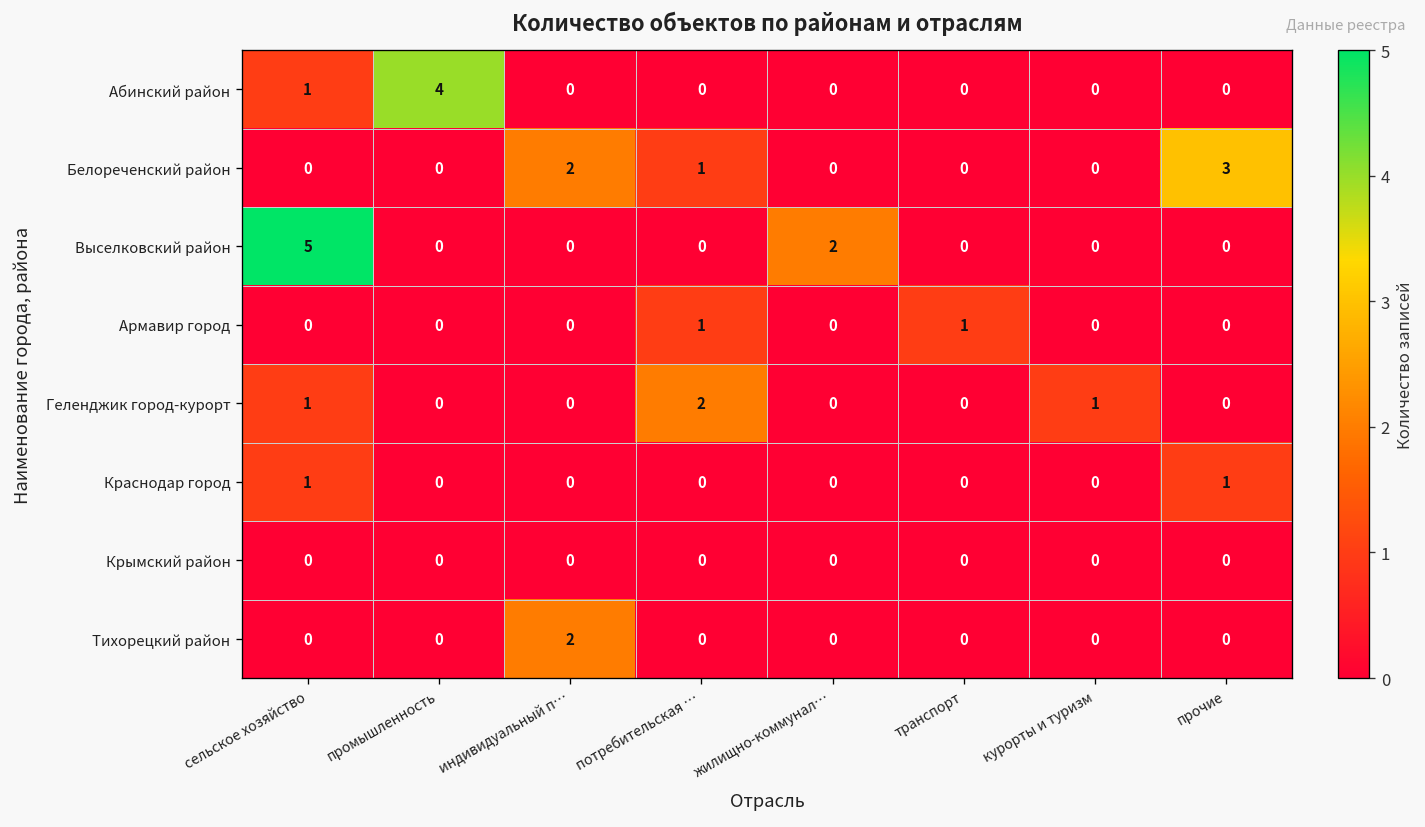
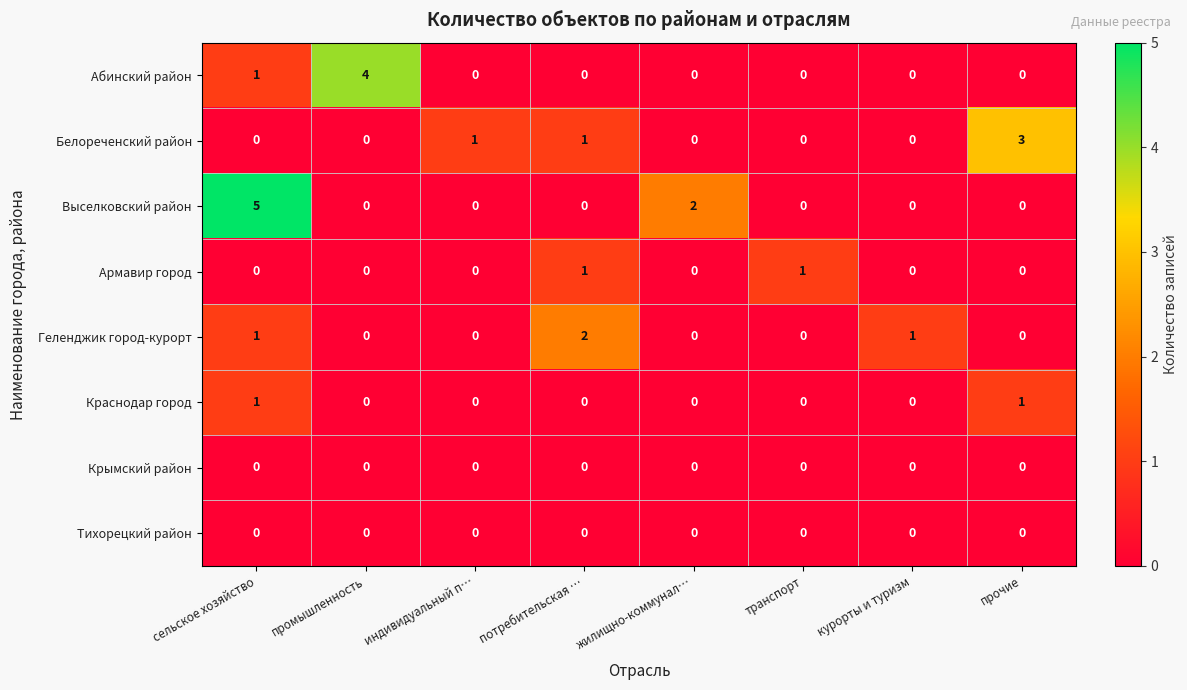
  {
    "Абинский район": {
      "сельское хозяйство": 1,
      "промышленность": 4,
      "индивидуальный п…": 0,
      "потребительская …": 0,
      "жилищно-коммунал…": 0,
      "транспорт": 0,
      "курорты и туризм": 0,
      "прочие": 0
    },
    "Белореченский район": {
      "сельское хозяйство": 0,
      "промышленность": 0,
-     "индивидуальный п…": 2,
+     "индивидуальный п…": 1,
      "потребительская …": 1,
      "жилищно-коммунал…": 0,
      "транспорт": 0,
      "курорты и туризм": 0,
      "прочие": 3
    },
    "Выселковский район": {
      "сельское хозяйство": 5,
      "промышленность": 0,
      "индивидуальный п…": 0,
      "потребительская …": 0,
      "жилищно-коммунал…": 2,
      "транспорт": 0,
      "курорты и туризм": 0,
      "прочие": 0
    },
    "Армавир город": {
      "сельское хозяйство": 0,
      "промышленность": 0,
      "индивидуальный п…": 0,
      "потребительская …": 1,
      "жилищно-коммунал…": 0,
      "транспорт": 1,
      "курорты и туризм": 0,
      "прочие": 0
    },
    "Геленджик город-курорт": {
      "сельское хозяйство": 1,
      "промышленность": 0,
      "индивидуальный п…": 0,
      "потребительская …": 2,
      "жилищно-коммунал…": 0,
      "транспорт": 0,
      "курорты и туризм": 1,
      "прочие": 0
    },
    "Краснодар город": {
      "сельское хозяйство": 1,
      "промышленность": 0,
      "индивидуальный п…": 0,
      "потребительская …": 0,
      "жилищно-коммунал…": 0,
      "транспорт": 0,
      "курорты и туризм": 0,
      "прочие": 1
    },
    "Крымский район": {
      "сельское хозяйство": 0,
      "промышленность": 0,
      "индивидуальный п…": 0,
      "потребительская …": 0,
      "жилищно-коммунал…": 0,
      "транспорт": 0,
      "курорты и туризм": 0,
      "прочие": 0
    },
    "Тихорецкий район": {
      "сельское хозяйство": 0,
      "промышленность": 0,
-     "индивидуальный п…": 2,
+     "индивидуальный п…": 0,
      "потребительская …": 0,
      "жилищно-коммунал…": 0,
      "транспорт": 0,
      "курорты и туризм": 0,
      "прочие": 0
    }
  }
